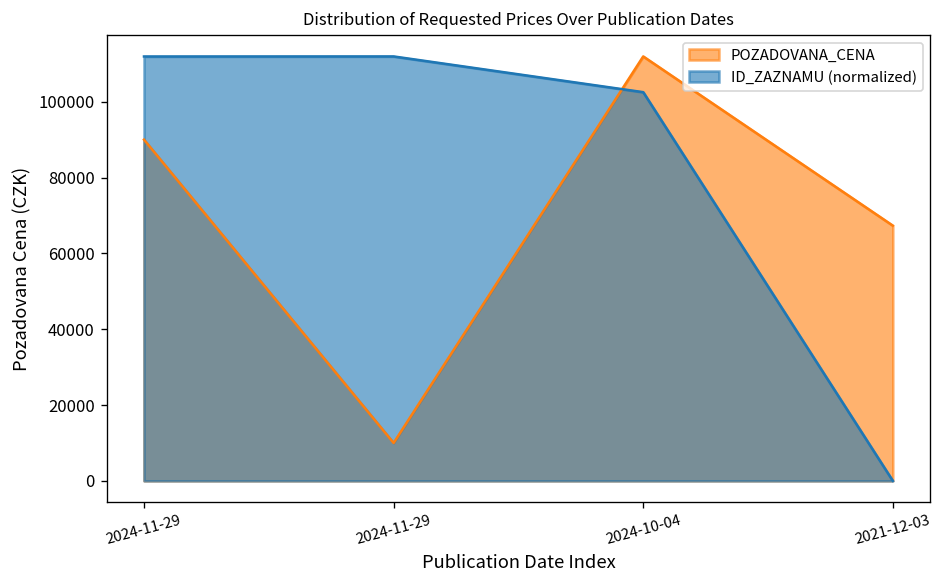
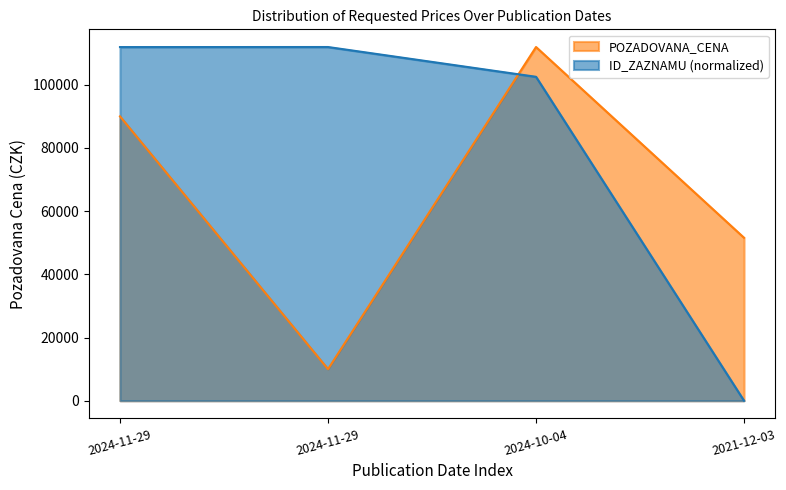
  {
    "POZADOVANA_CENA": {
      "2024-10-04": 112000,
-     "2021-12-03": 67000
+     "2021-12-03": 52000
    },
    "ID_ZAZNAMU (normalized)": {
      "2024-10-04": 103000,
      "2021-12-03": 0
    }
  }
